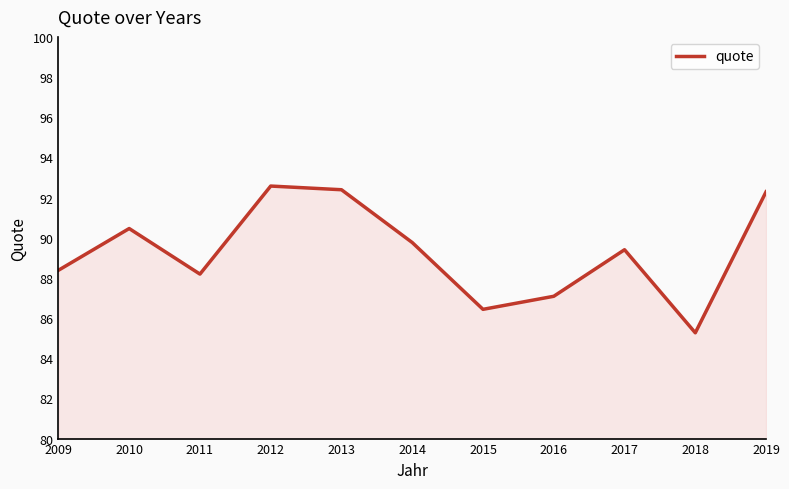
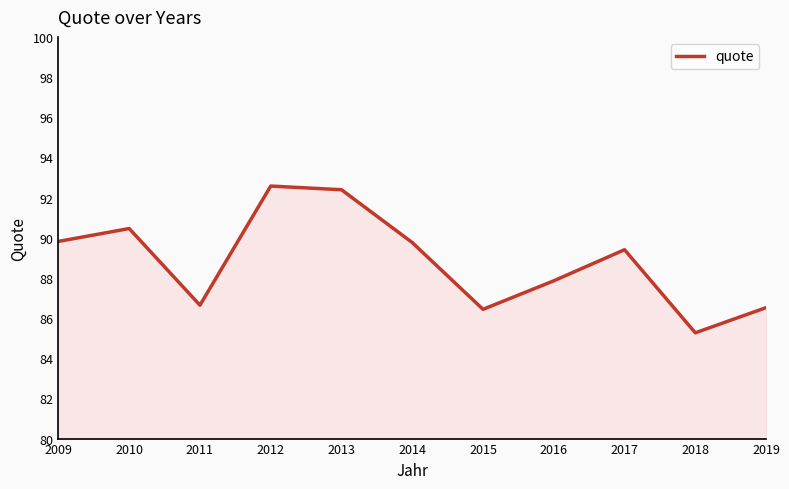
  {
-   "2009": 88.4,
+   "2009": 89.8,
    "2010": 90.5,
-   "2011": 88.2,
+   "2011": 86.6,
    "2012": 92.6,
    "2013": 92.4,
    "2014": 89.8,
    "2015": 86.4,
-   "2016": 87.1,
+   "2016": 87.9,
    "2017": 89.4,
    "2018": 85.3,
-   "2019": 92.3
+   "2019": 86.5
  }
